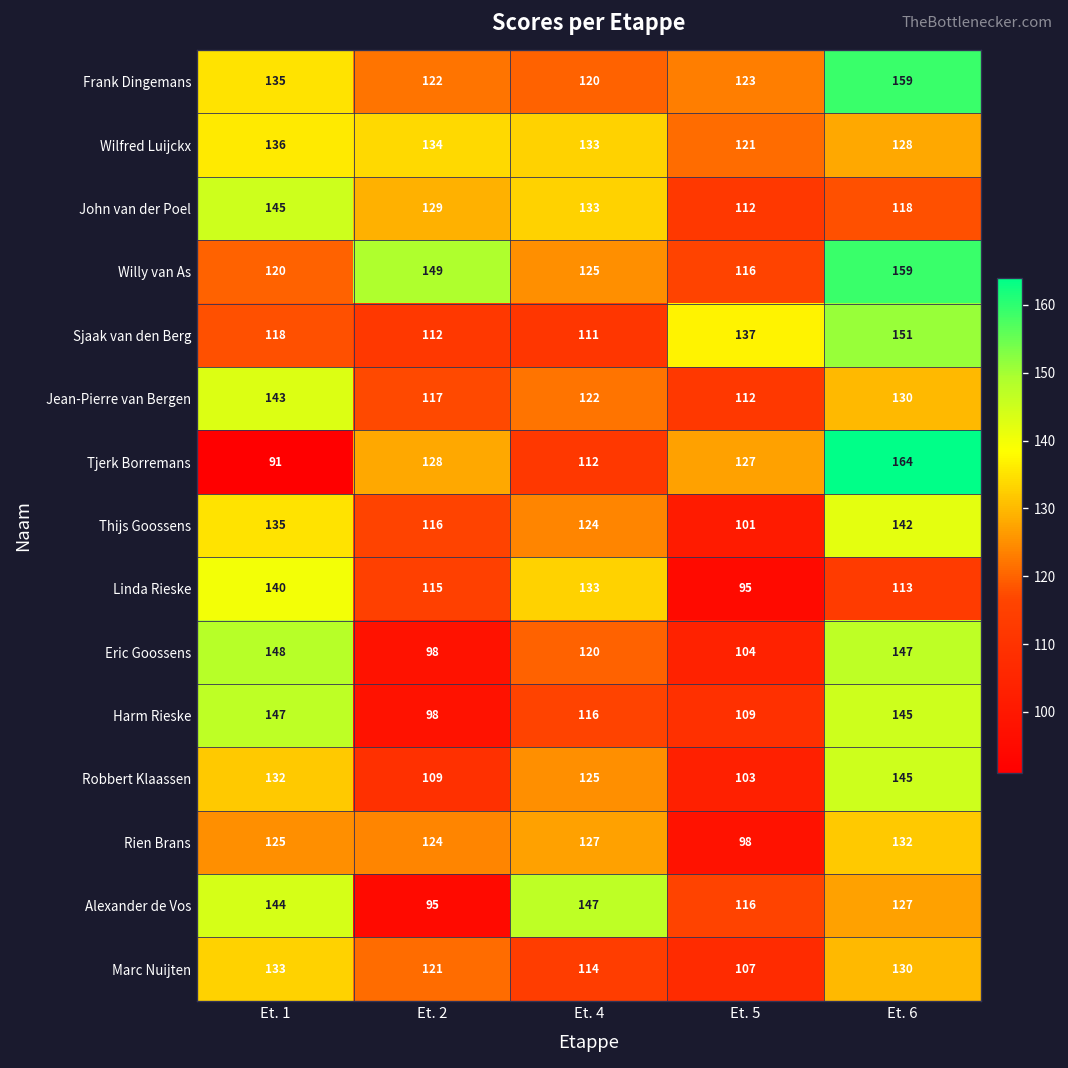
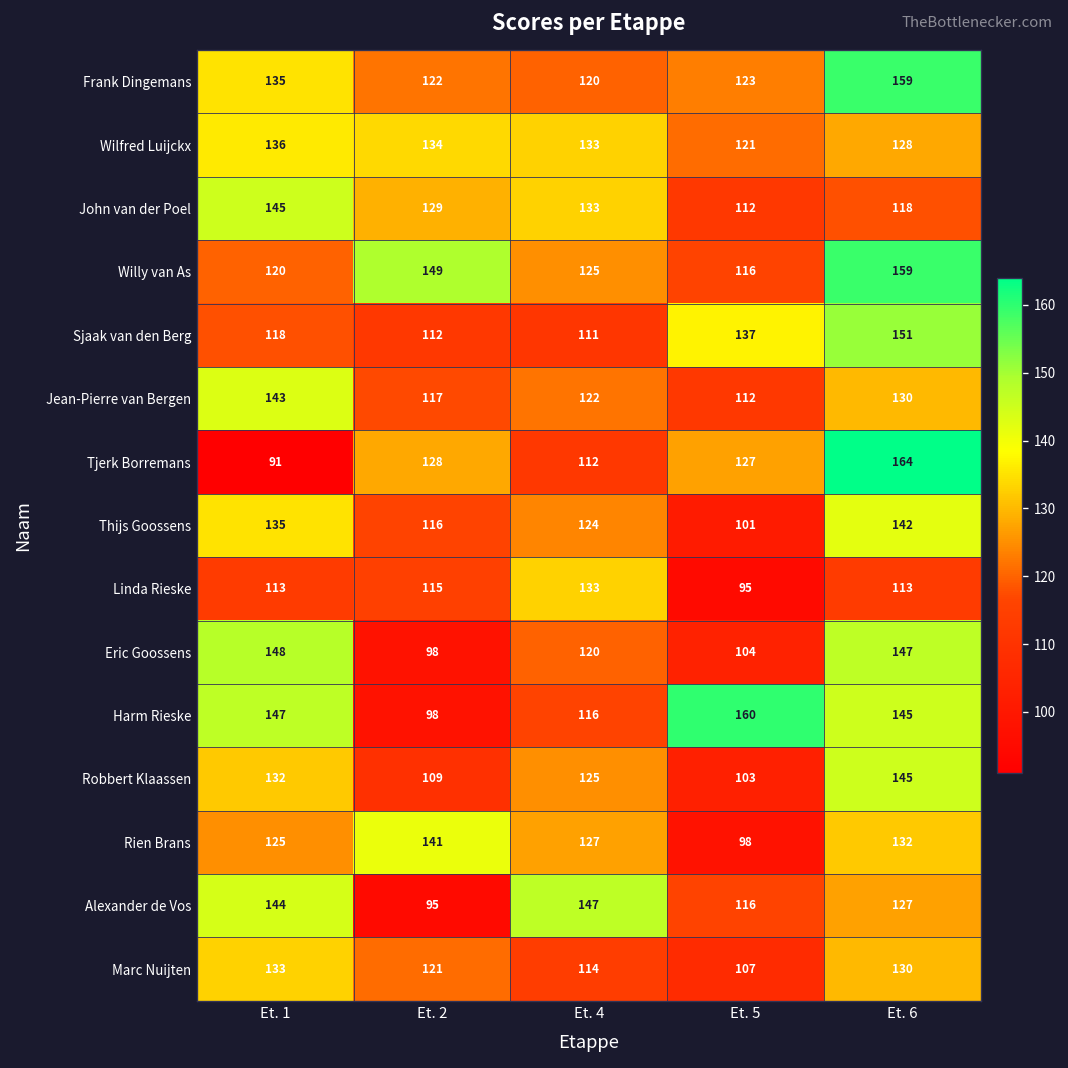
  {
    "Frank Dingemans": {
      "Et. 1": 135,
      "Et. 2": 122,
      "Et. 4": 120,
      "Et. 5": 123,
      "Et. 6": 159
    },
    "Wilfred Luijckx": {
      "Et. 1": 136,
      "Et. 2": 134,
      "Et. 4": 133,
      "Et. 5": 121,
      "Et. 6": 128
    },
    "John van der Poel": {
      "Et. 1": 145,
      "Et. 2": 129,
      "Et. 4": 133,
      "Et. 5": 112,
      "Et. 6": 118
    },
    "Willy van As": {
      "Et. 1": 120,
      "Et. 2": 149,
      "Et. 4": 125,
      "Et. 5": 116,
      "Et. 6": 159
    },
    "Sjaak van den Berg": {
      "Et. 1": 118,
      "Et. 2": 112,
      "Et. 4": 111,
      "Et. 5": 137,
      "Et. 6": 151
    },
    "Jean-Pierre van Bergen": {
      "Et. 1": 143,
      "Et. 2": 117,
      "Et. 4": 122,
      "Et. 5": 112,
      "Et. 6": 130
    },
    "Tjerk Borremans": {
      "Et. 1": 91,
      "Et. 2": 128,
      "Et. 4": 112,
      "Et. 5": 127,
      "Et. 6": 164
    },
    "Thijs Goossens": {
      "Et. 1": 135,
      "Et. 2": 116,
      "Et. 4": 124,
      "Et. 5": 101,
      "Et. 6": 142
    },
    "Linda Rieske": {
-     "Et. 1": 140,
+     "Et. 1": 113,
      "Et. 2": 115,
      "Et. 4": 133,
      "Et. 5": 95,
      "Et. 6": 113
    },
    "Eric Goossens": {
      "Et. 1": 148,
      "Et. 2": 98,
      "Et. 4": 120,
      "Et. 5": 104,
      "Et. 6": 147
    },
    "Harm Rieske": {
      "Et. 1": 147,
      "Et. 2": 98,
      "Et. 4": 116,
-     "Et. 5": 109,
+     "Et. 5": 160,
      "Et. 6": 145
    },
    "Robbert Klaassen": {
      "Et. 1": 132,
      "Et. 2": 109,
      "Et. 4": 125,
      "Et. 5": 103,
      "Et. 6": 145
    },
    "Rien Brans": {
      "Et. 1": 125,
-     "Et. 2": 124,
+     "Et. 2": 141,
      "Et. 4": 127,
      "Et. 5": 98,
      "Et. 6": 132
    },
    "Alexander de Vos": {
      "Et. 1": 144,
      "Et. 2": 95,
      "Et. 4": 147,
      "Et. 5": 116,
      "Et. 6": 127
    },
    "Marc Nuijten": {
      "Et. 1": 133,
      "Et. 2": 121,
      "Et. 4": 114,
      "Et. 5": 107,
      "Et. 6": 130
    }
  }
